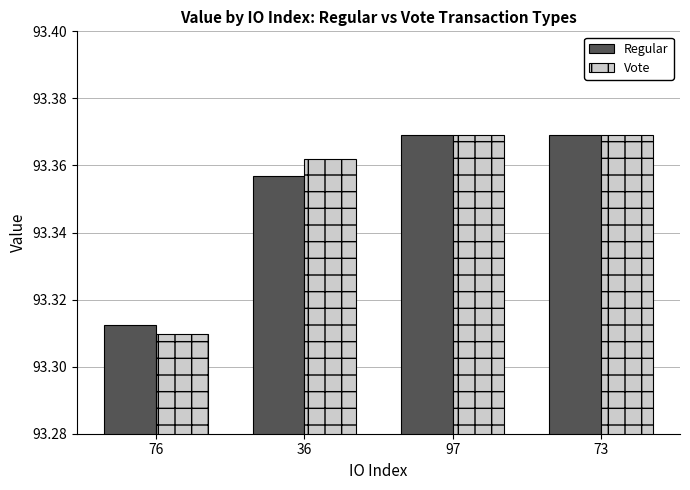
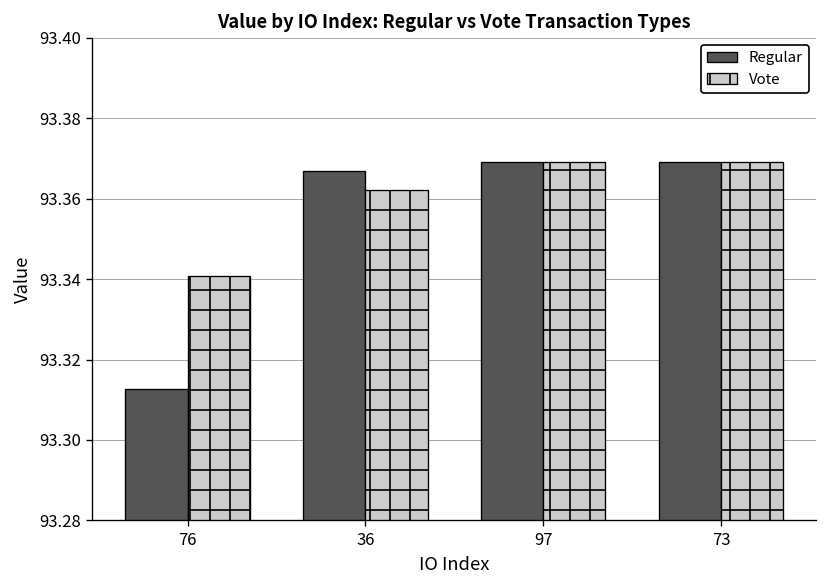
  {
    "Regular": {
      "76": 93.313,
-     "36": 93.357,
+     "36": 93.367,
      "97": 93.369,
      "73": 93.369
    },
    "Vote": {
-     "76": 93.310,
+     "76": 93.341,
      "36": 93.362,
      "97": 93.369,
      "73": 93.369
    }
  }
